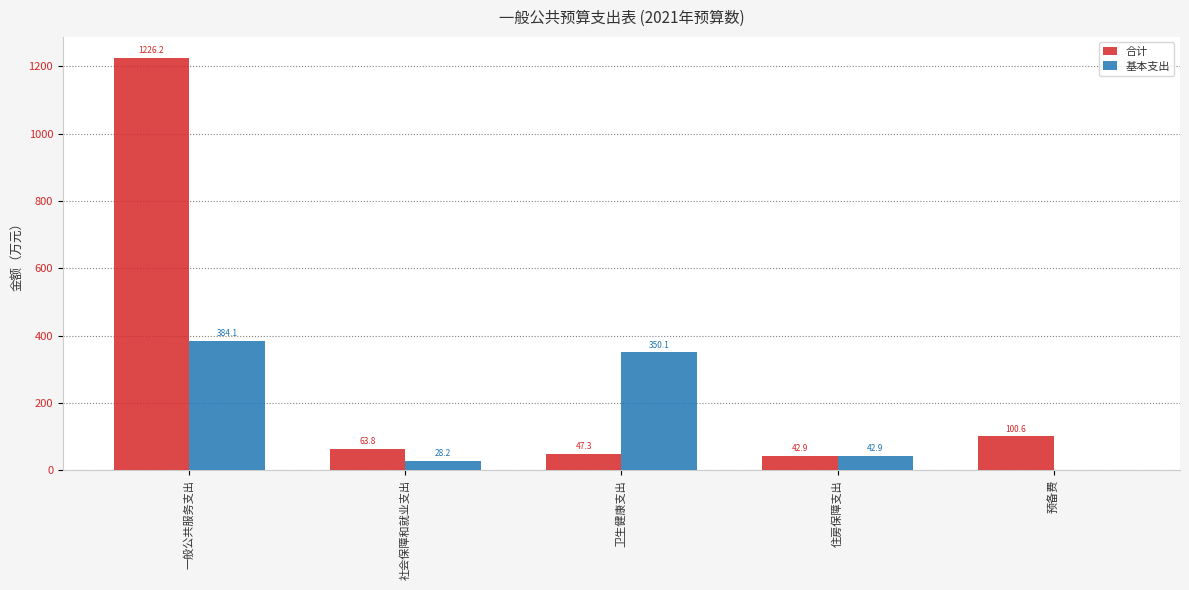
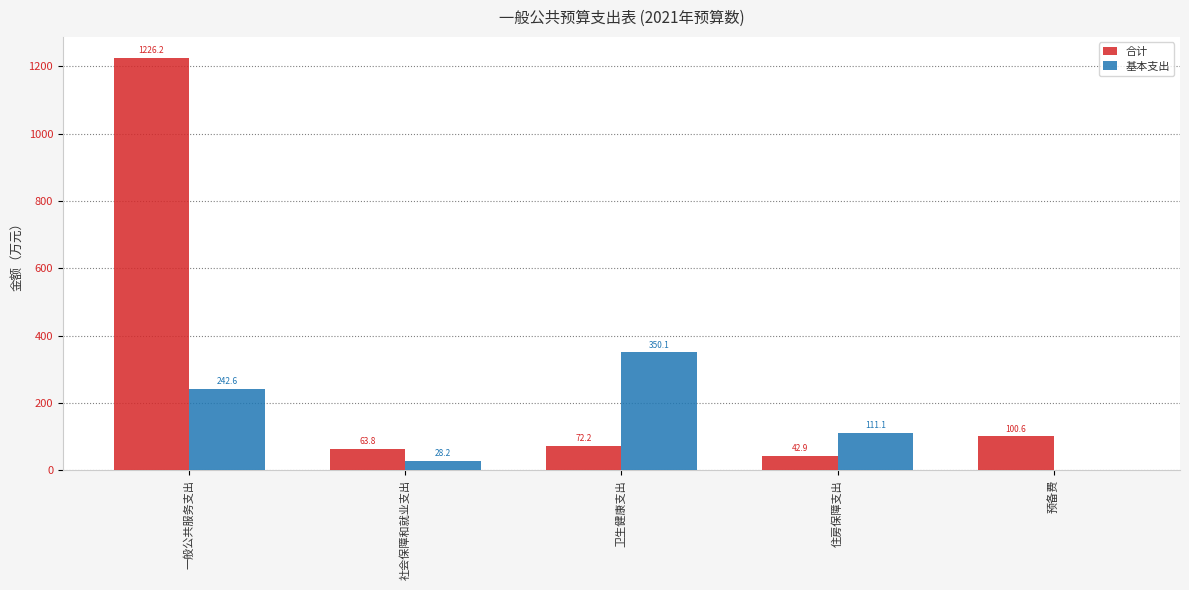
  {
    "合计": {
      "一般公共服务支出": 1226.2,
      "社会保障和就业支出": 63.8,
-     "卫生健康支出": 47.3,
+     "卫生健康支出": 72.2,
      "住房保障支出": 42.9,
      "预备费": 100.6
    },
    "基本支出": {
-     "一般公共服务支出": 384.1,
+     "一般公共服务支出": 242.6,
      "社会保障和就业支出": 28.2,
      "卫生健康支出": 350.1,
-     "住房保障支出": 42.9
+     "住房保障支出": 111.1
    }
  }
